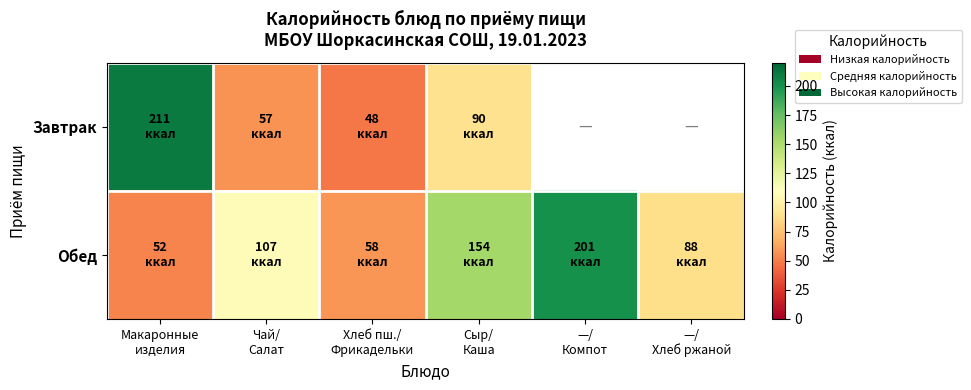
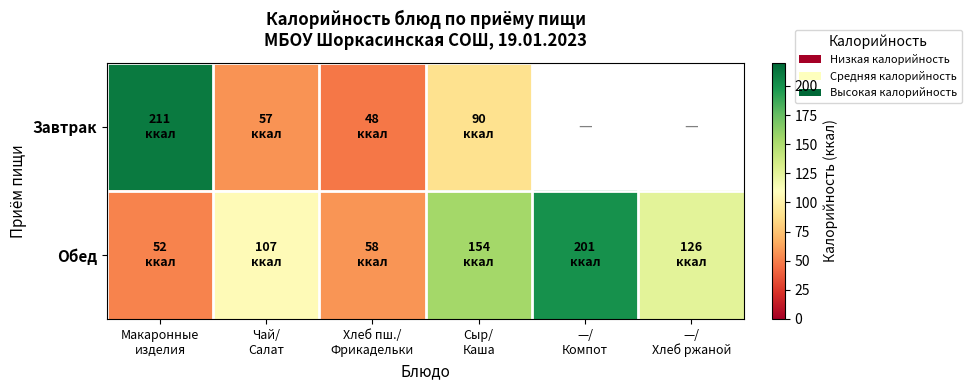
  {
    "Завтрак": {
      "Макаронные изделия": 211,
      "Чай/ Салат": 57,
      "Хлеб пш./ Фрикадельки": 48,
      "Сыр/ Каша": 90
    },
    "Обед": {
      "Макаронные изделия": 52,
      "Чай/ Салат": 107,
      "Хлеб пш./ Фрикадельки": 58,
      "Сыр/ Каша": 154,
      "—/ Компот": 201,
-     "—/ Хлеб ржаной": 88
+     "—/ Хлеб ржаной": 126
    }
  }
